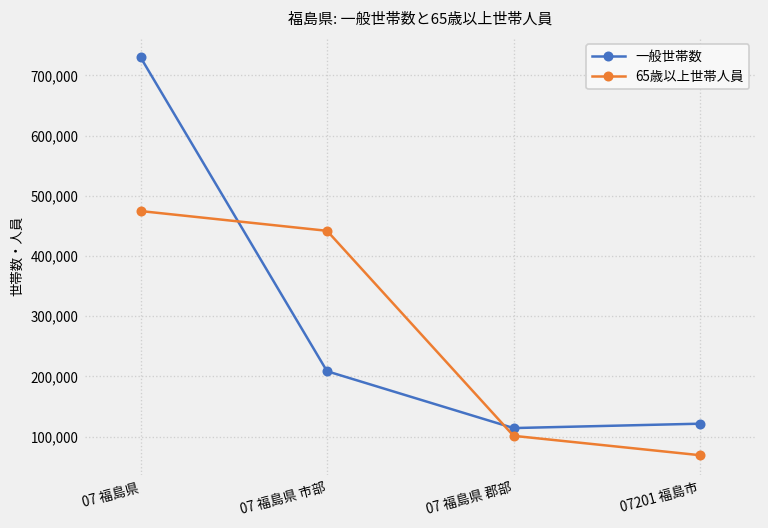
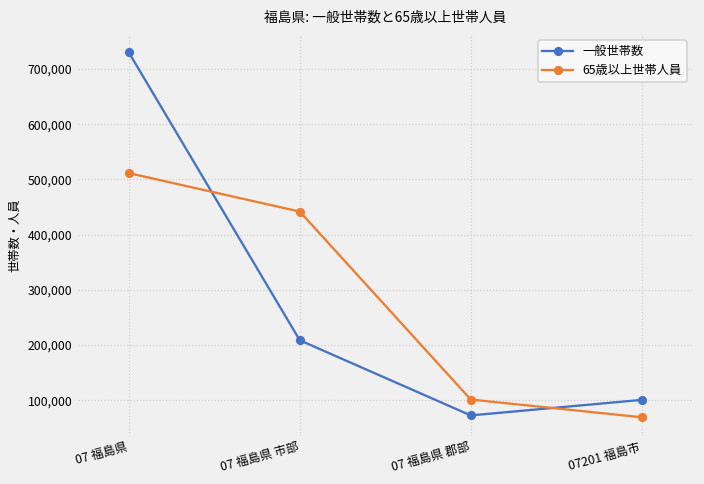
  {
    "一般世帯数": {
      "07 福島県": "730,000",
      "07 福島県 市部": "210,000",
-     "07 福島県 郡部": "110,000",
-     "07201 福島市": "120,000"
+     "07 福島県 郡部": "70,000",
+     "07201 福島市": "100,000"
    },
    "65歳以上世帯人員": {
-     "07 福島県": "470,000",
+     "07 福島県": "510,000",
      "07 福島県 市部": "440,000",
      "07 福島県 郡部": "100,000",
      "07201 福島市": "70,000"
    }
  }
